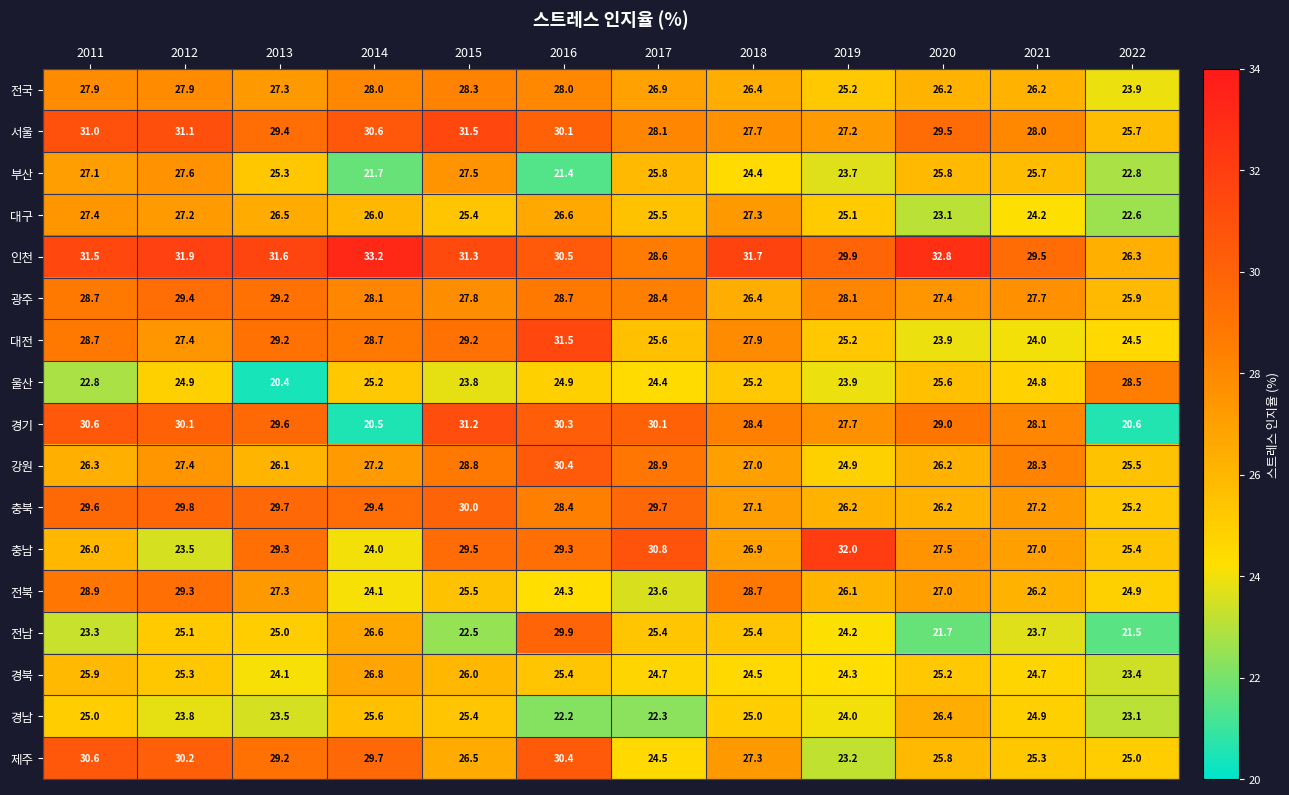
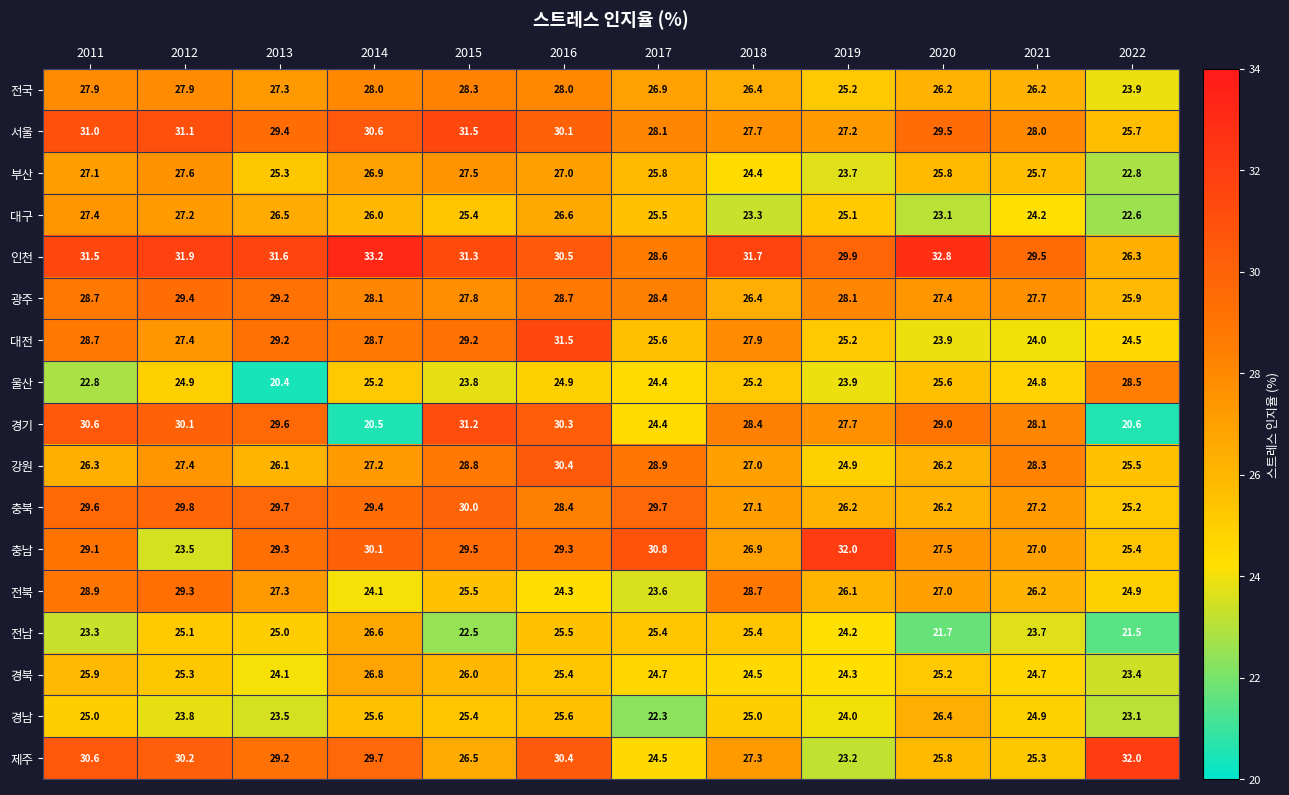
  {
    "부산": {
      "2011": 27.1,
      "2012": 27.6,
      "2013": 25.3,
-     "2014": 21.7,
+     "2014": 26.9,
      "2015": 27.5,
-     "2016": 21.4,
+     "2016": 27.0,
      "2017": 25.8,
      "2018": 24.4,
      "2019": 23.7,
      "2020": 25.8,
      "2021": 25.7,
      "2022": 22.8
    },
    "대구": {
      "2011": 27.4,
      "2012": 27.2,
      "2013": 26.5,
      "2014": 26.0,
      "2015": 25.4,
      "2016": 26.6,
      "2017": 25.5,
-     "2018": 27.3,
+     "2018": 23.3,
      "2019": 25.1,
      "2020": 23.1,
      "2021": 24.2,
      "2022": 22.6
    },
    "경기": {
      "2011": 30.6,
      "2012": 30.1,
      "2013": 29.6,
      "2014": 20.5,
      "2015": 31.2,
      "2016": 30.3,
-     "2017": 30.1,
+     "2017": 24.4,
      "2018": 28.4,
      "2019": 27.7,
      "2020": 29.0,
      "2021": 28.1,
      "2022": 20.6
    },
    "충남": {
-     "2011": 26.0,
+     "2011": 29.1,
      "2012": 23.5,
      "2013": 29.3,
-     "2014": 24.0,
+     "2014": 30.1,
      "2015": 29.5,
      "2016": 29.3,
      "2017": 30.8,
      "2018": 26.9,
      "2019": 32.0,
      "2020": 27.5,
      "2021": 27.0,
      "2022": 25.4
    },
    "전남": {
      "2011": 23.3,
      "2012": 25.1,
      "2013": 25.0,
      "2014": 26.6,
      "2015": 22.5,
-     "2016": 29.9,
+     "2016": 25.5,
      "2017": 25.4,
      "2018": 25.4,
      "2019": 24.2,
      "2020": 21.7,
      "2021": 23.7,
      "2022": 21.5
    },
    "경남": {
      "2011": 25.0,
      "2012": 23.8,
      "2013": 23.5,
      "2014": 25.6,
      "2015": 25.4,
-     "2016": 22.2,
+     "2016": 25.6,
      "2017": 22.3,
      "2018": 25.0,
      "2019": 24.0,
      "2020": 26.4,
      "2021": 24.9,
      "2022": 23.1
    },
    "제주": {
      "2011": 30.6,
      "2012": 30.2,
      "2013": 29.2,
      "2014": 29.7,
      "2015": 26.5,
      "2016": 30.4,
      "2017": 24.5,
      "2018": 27.3,
      "2019": 23.2,
      "2020": 25.8,
      "2021": 25.3,
-     "2022": 25.0
+     "2022": 32.0
    }
  }
